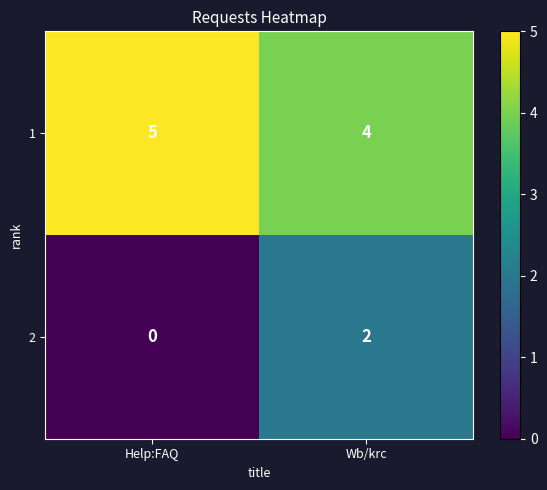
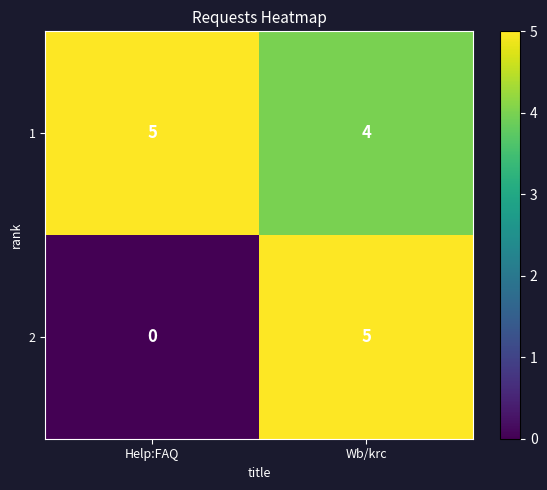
  {
    "1": {
      "Help:FAQ": 5,
      "Wb/krc": 4
    },
    "2": {
      "Help:FAQ": 0,
-     "Wb/krc": 2
+     "Wb/krc": 5
    }
  }
